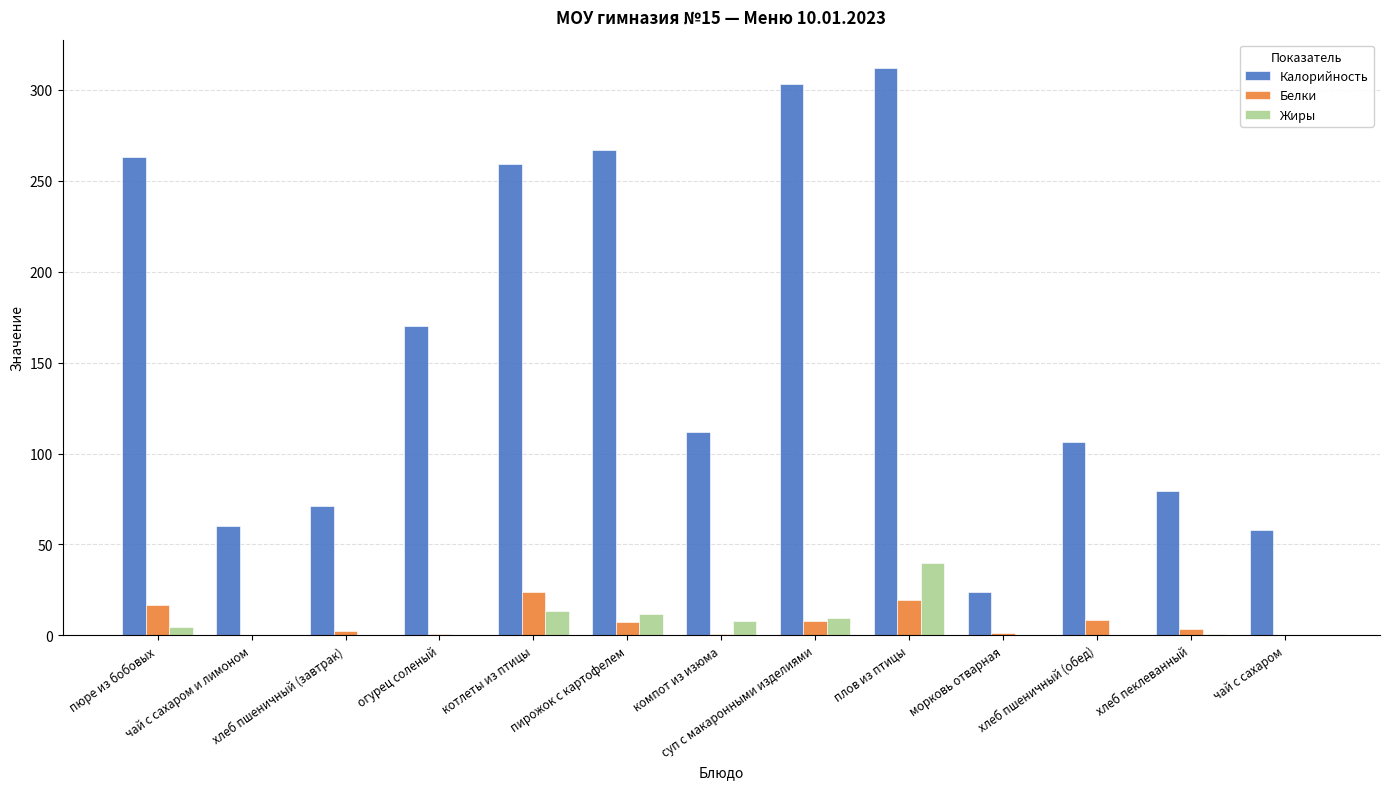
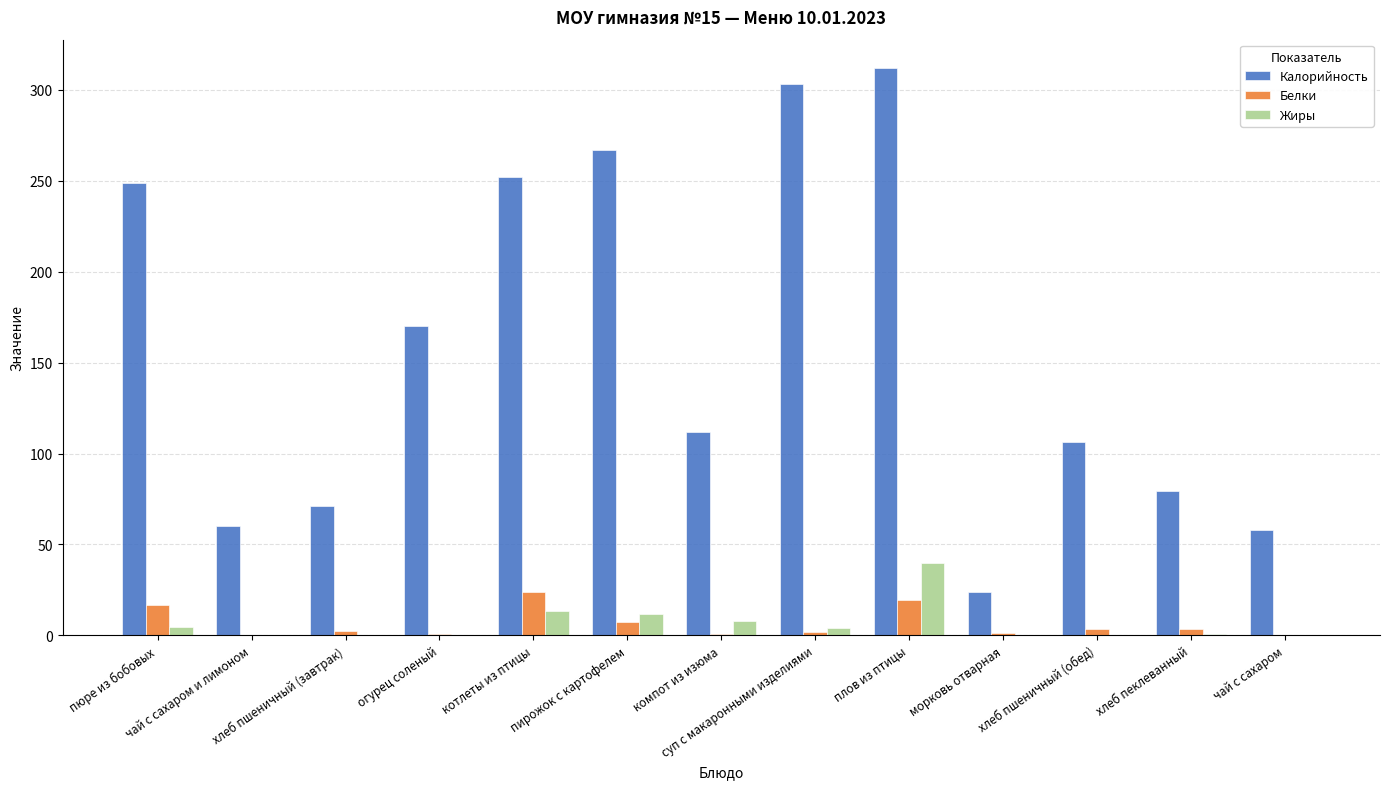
  {
    "Калорийность": {
-     "пюре из бобовых": 263,
+     "пюре из бобовых": 249,
      "чай с сахаром и лимоном": 60,
      "хлеб пшеничный (завтрак)": 71,
      "огурец соленый": 170,
-     "котлеты из птицы": 259,
+     "котлеты из птицы": 252,
      "пирожок с картофелем": 267,
      "компот из изюма": 112,
      "суп с макаронными изделиями": 303,
      "плов из птицы": 312,
      "морковь отварная": 24,
      "хлеб пшеничный (обед)": 107,
      "хлеб пеклеванный": 79,
      "чай с сахаром": 58
    },
    "Белки": {
      "пюре из бобовых": 17,
      "хлеб пшеничный (завтрак)": 2,
      "котлеты из птицы": 24,
      "пирожок с картофелем": 7,
-     "суп с макаронными изделиями": 8,
+     "суп с макаронными изделиями": 2,
      "плов из птицы": 19,
-     "хлеб пшеничный (обед)": 9,
+     "хлеб пшеничный (обед)": 4,
      "хлеб пеклеванный": 3
    },
    "Жиры": {
      "пюре из бобовых": 5,
      "котлеты из птицы": 13,
      "пирожок с картофелем": 12,
      "компот из изюма": 8,
-     "суп с макаронными изделиями": 10,
+     "суп с макаронными изделиями": 4,
      "плов из птицы": 40
    }
  }
